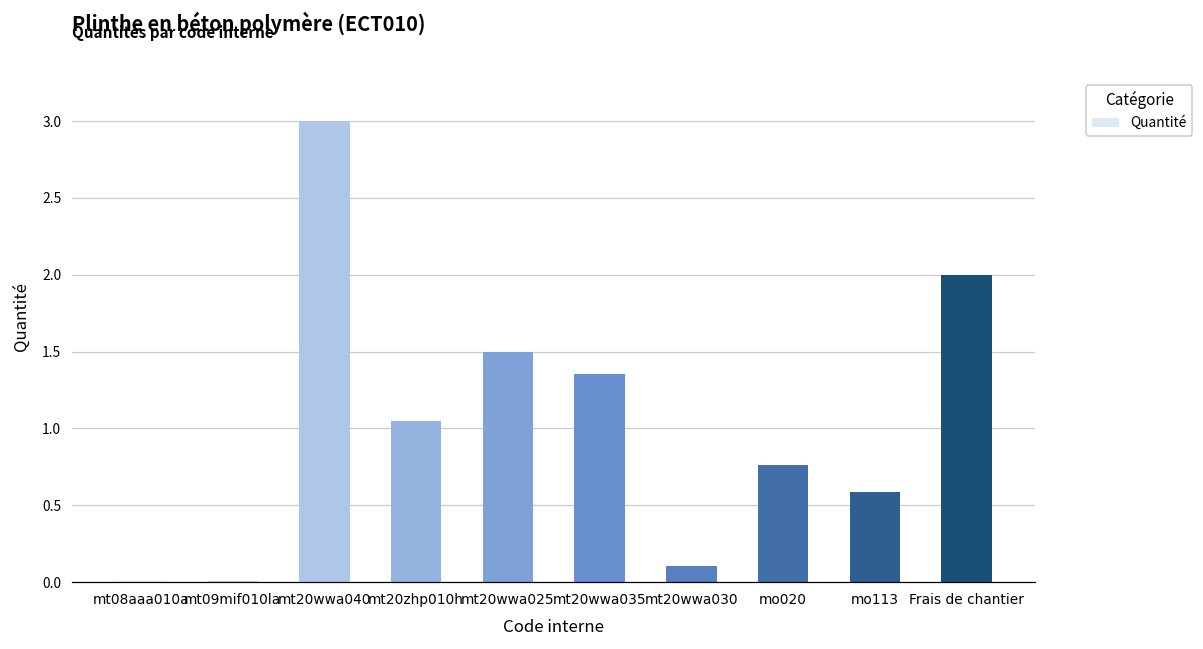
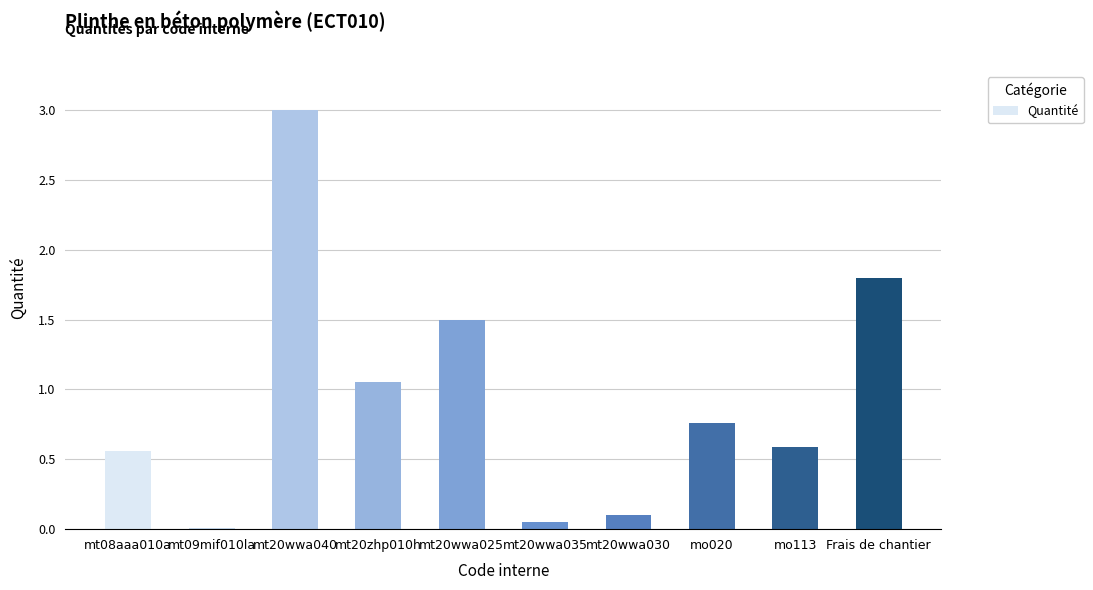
  {
-   "mt08aaa010a": 0.01,
+   "mt08aaa010a": 0.56,
    "mt20wwa040": 3.00,
    "mt20zhp010h": 1.05,
    "mt20wwa025": 1.50,
-   "mt20wwa035": 1.35,
+   "mt20wwa035": 0.05,
    "mt20wwa030": 0.10,
    "mo020": 0.76,
    "mo113": 0.59,
-   "Frais de chantier": 2.0
+   "Frais de chantier": 1.8
  }
